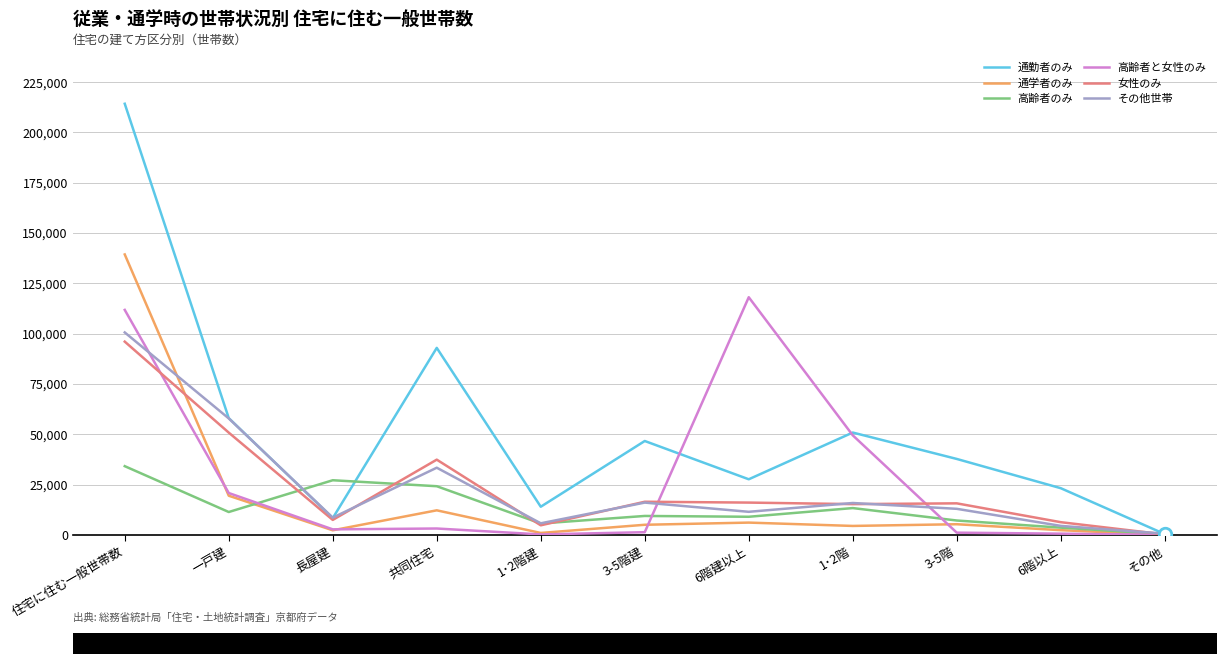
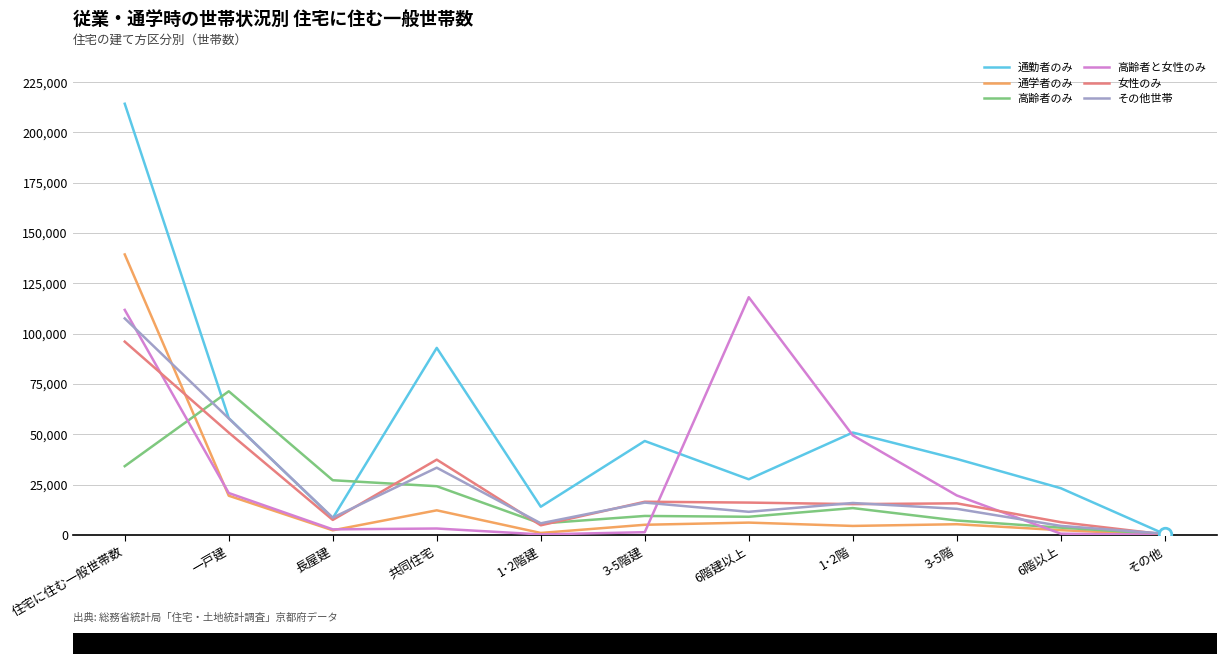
  {
    "通勤者のみ": {
      "住宅に住む一般世帯数": "214,000",
      "共同住宅": "93,000",
      "1･2階建": "14,000",
      "3-5階建": "47,000",
      "6階建以上": "28,000",
      "1･2階": "51,000",
      "3-5階": "38,000",
      "6階以上": "23,000"
    },
    "高齢者のみ": {
      "住宅に住む一般世帯数": "34,000",
-     "一戸建": "11,000",
+     "一戸建": "71,000",
      "長屋建": "27,000",
      "共同住宅": "24,000",
      "3-5階建": "9,000",
      "6階建以上": "9,000",
      "1･2階": "13,000",
      "3-5階": "7,000"
    },
    "高齢者と女性のみ": {
      "住宅に住む一般世帯数": "112,000",
      "一戸建": "21,000",
      "共同住宅": "3,000",
      "3-5階建": "1,000",
      "6階建以上": "118,000",
      "1･2階": "50,000",
-     "3-5階": "1,000",
+     "3-5階": "20,000",
      "6階以上": "1,000"
    },
    "その他世帯": {
-     "住宅に住む一般世帯数": "101,000",
+     "住宅に住む一般世帯数": "108,000",
      "共同住宅": "33,000",
      "6階建以上": "12,000",
      "3-5階": "13,000"
    }
  }
